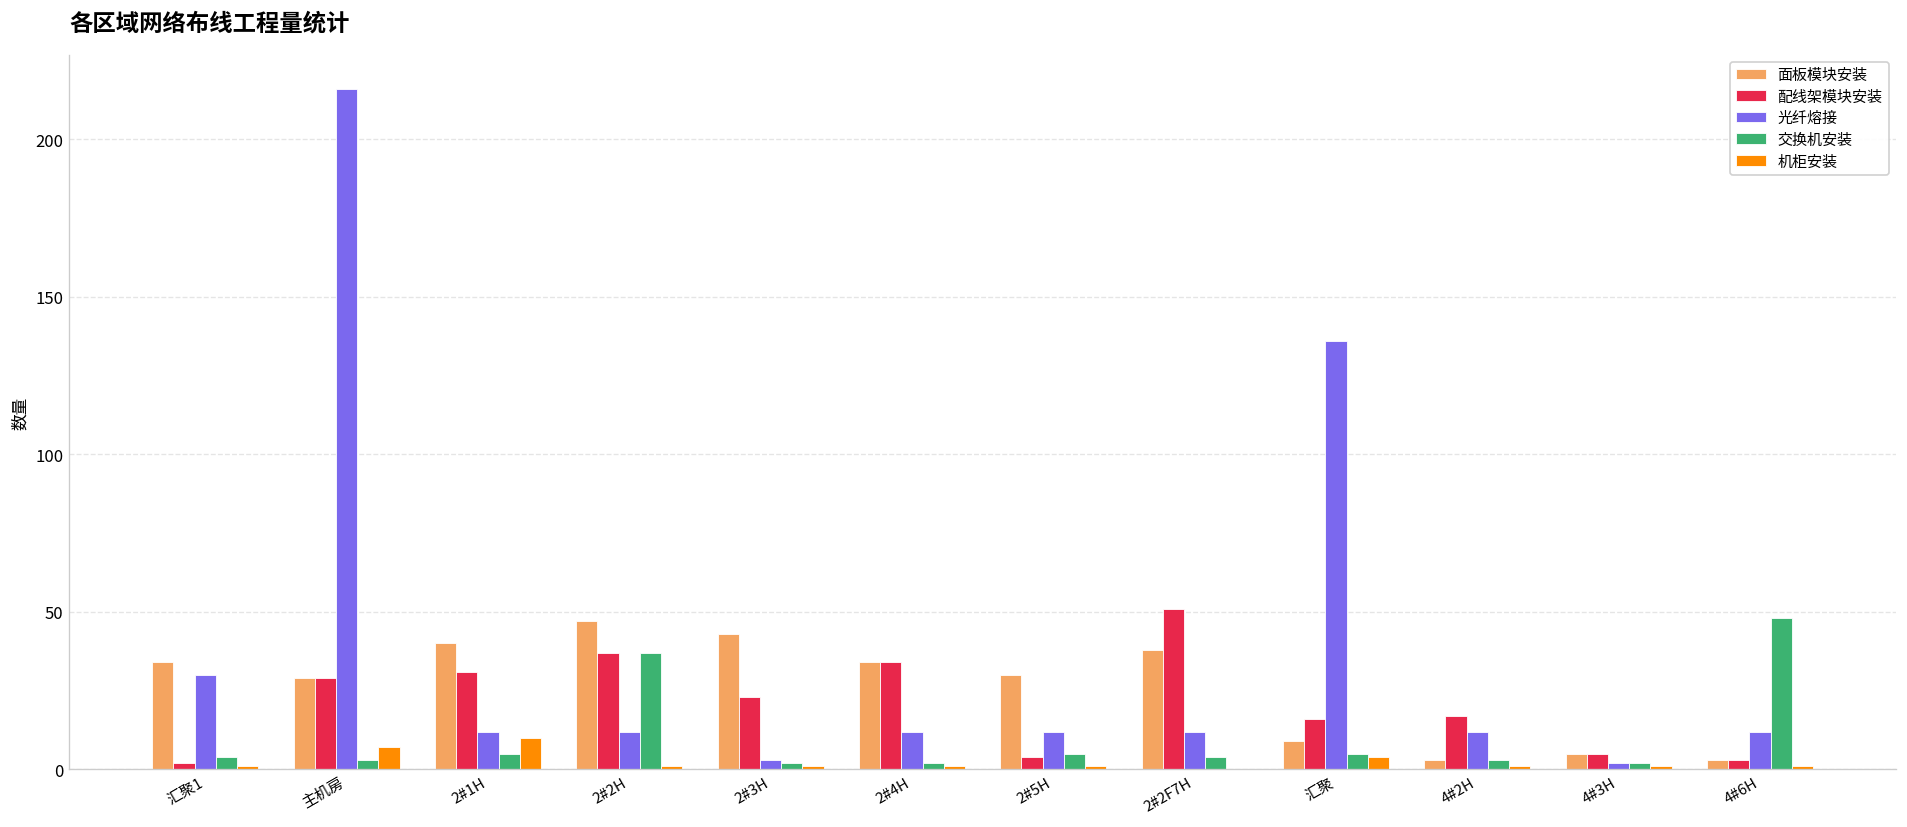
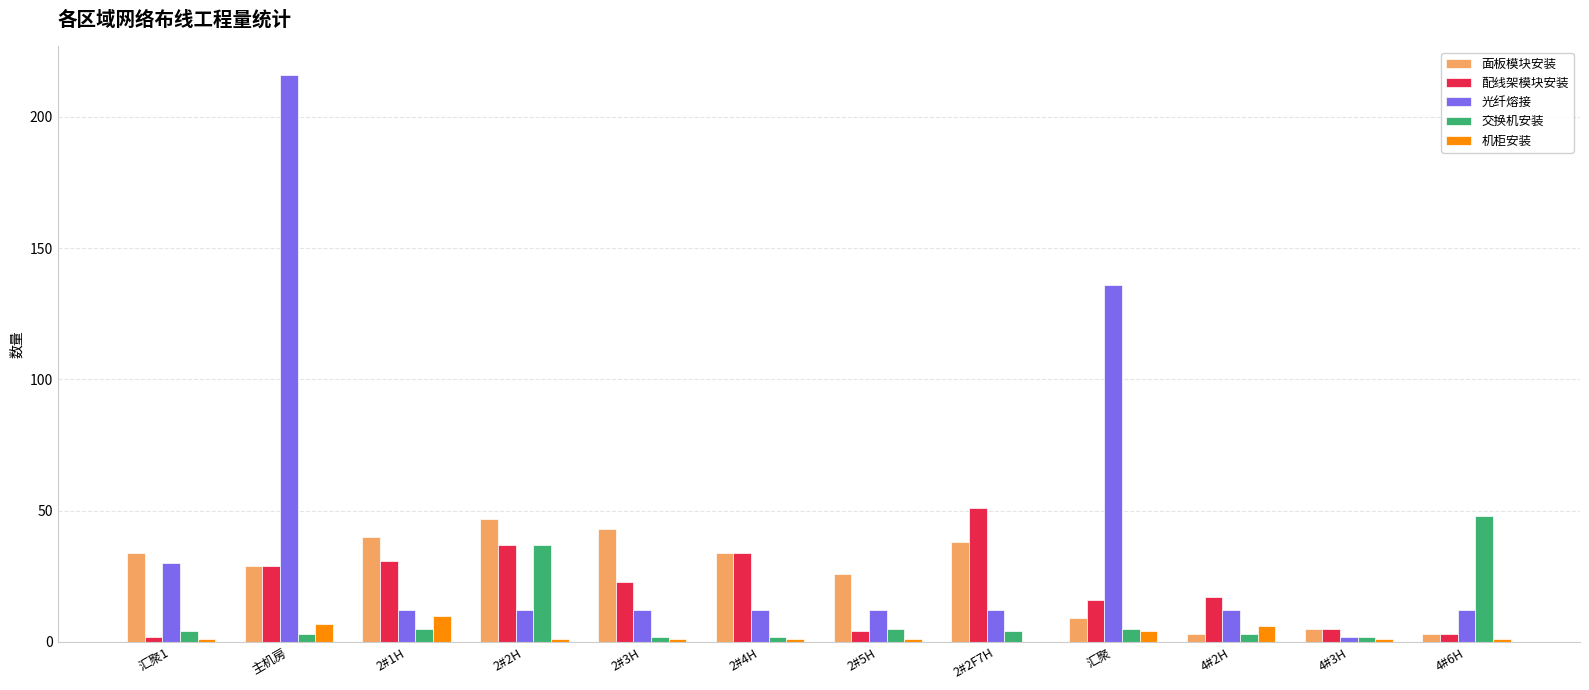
  {
    "面板模块安装": {
      "汇聚1": 34,
      "主机房": 29,
      "2#1H": 40,
      "2#2H": 47,
      "2#3H": 43,
      "2#4H": 34,
-     "2#5H": 30,
+     "2#5H": 26,
      "2#2F7H": 38,
      "汇聚": 9,
      "4#2H": 3,
      "4#3H": 5,
      "4#6H": 3
    },
    "配线架模块安装": {
      "汇聚1": 2,
      "主机房": 29,
      "2#1H": 31,
      "2#2H": 37,
      "2#3H": 23,
      "2#4H": 34,
      "2#5H": 4,
      "2#2F7H": 51,
      "汇聚": 16,
      "4#2H": 17,
      "4#3H": 5,
      "4#6H": 3
    },
    "光纤熔接": {
      "汇聚1": 30,
      "主机房": 216,
      "2#1H": 12,
      "2#2H": 12,
-     "2#3H": 3,
+     "2#3H": 12,
      "2#4H": 12,
      "2#5H": 12,
      "2#2F7H": 12,
      "汇聚": 136,
      "4#2H": 12,
      "4#3H": 2,
      "4#6H": 12
    },
    "交换机安装": {
      "汇聚1": 4,
      "主机房": 3,
      "2#1H": 5,
      "2#2H": 37,
      "2#3H": 2,
      "2#4H": 2,
      "2#5H": 5,
      "2#2F7H": 4,
      "汇聚": 5,
      "4#2H": 3,
      "4#3H": 2,
      "4#6H": 48
    },
    "机柜安装": {
      "汇聚1": 1,
      "主机房": 7,
      "2#1H": 10,
      "2#2H": 1,
      "2#3H": 1,
      "2#4H": 1,
      "2#5H": 1,
      "2#2F7H": 0,
      "汇聚": 4,
-     "4#2H": 1,
+     "4#2H": 6,
      "4#3H": 1,
      "4#6H": 1
    }
  }
